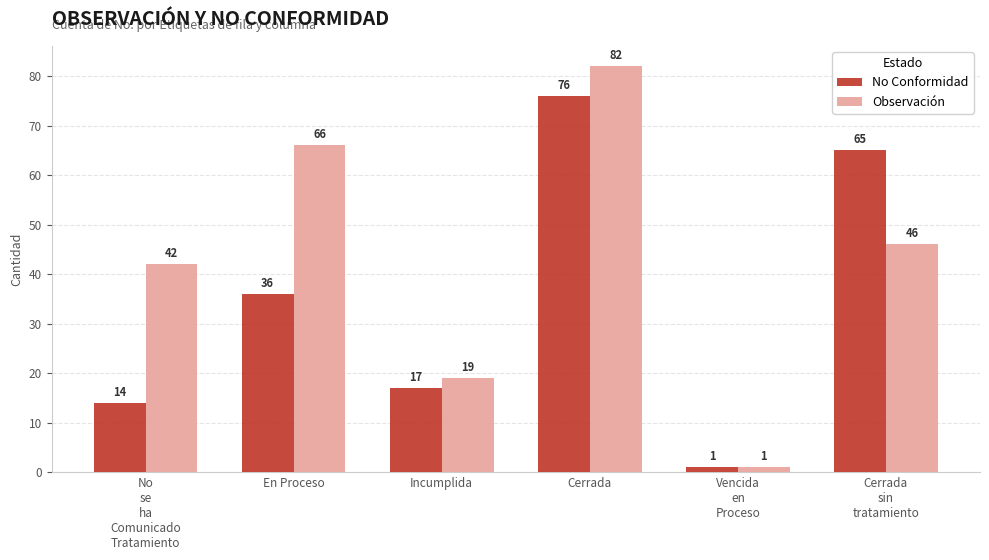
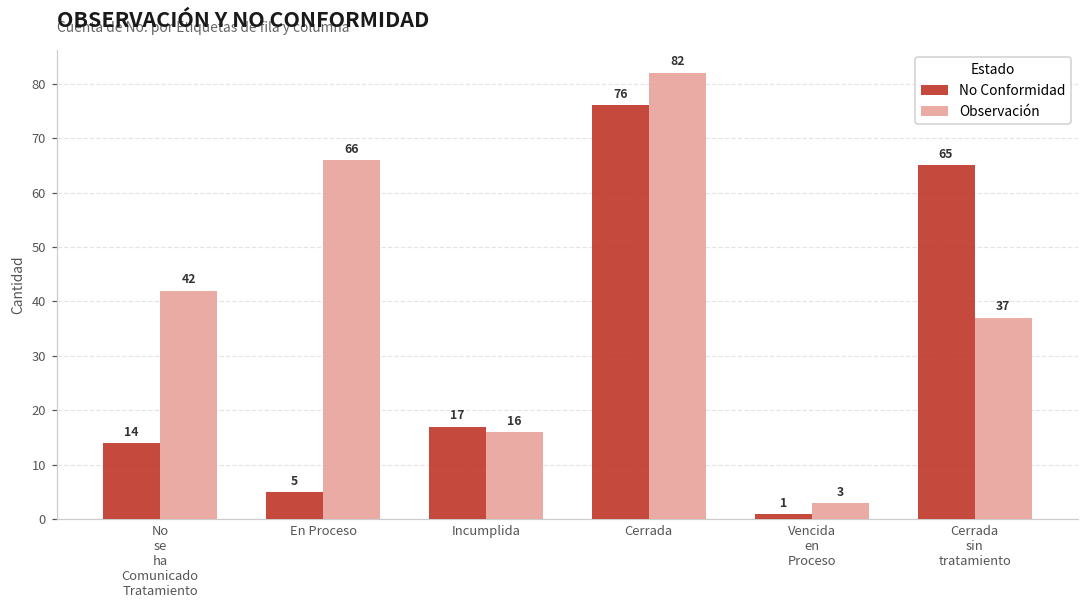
  {
    "No Conformidad": {
      "No se ha Comunicado Tratamiento": 14,
-     "En Proceso": 36,
+     "En Proceso": 5,
      "Incumplida": 17,
      "Cerrada": 76,
      "Vencida en Proceso": 1,
      "Cerrada sin tratamiento": 65
    },
    "Observación": {
      "No se ha Comunicado Tratamiento": 42,
      "En Proceso": 66,
-     "Incumplida": 19,
+     "Incumplida": 16,
      "Cerrada": 82,
-     "Vencida en Proceso": 1,
-     "Cerrada sin tratamiento": 46
+     "Vencida en Proceso": 3,
+     "Cerrada sin tratamiento": 37
    }
  }
